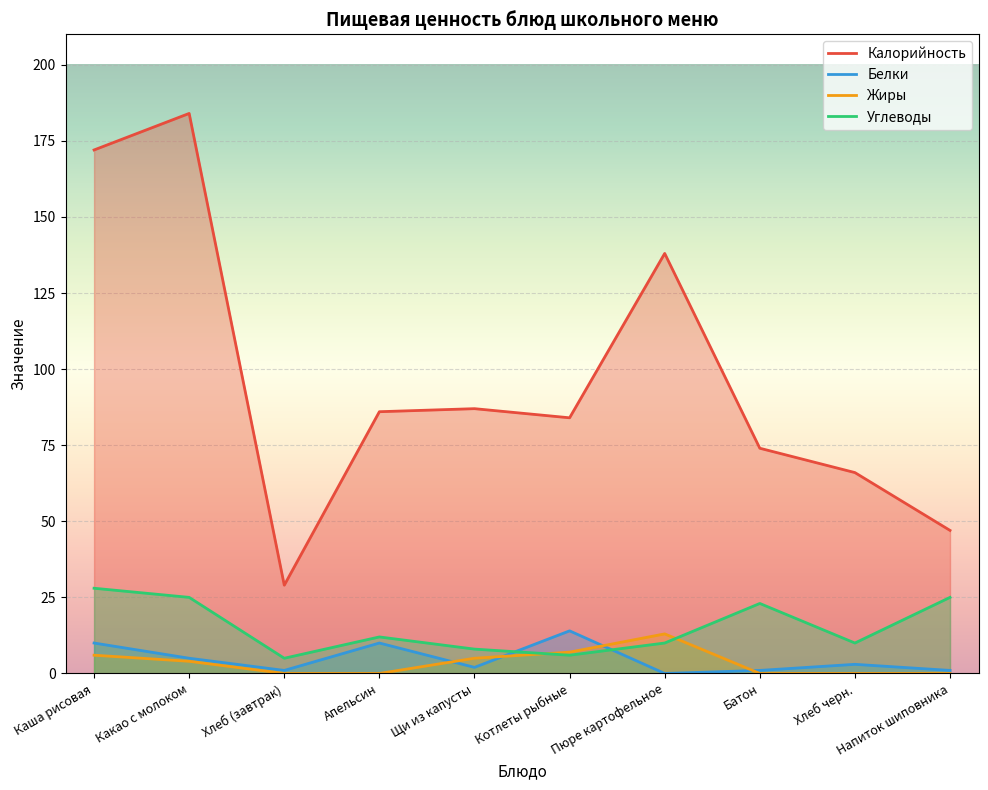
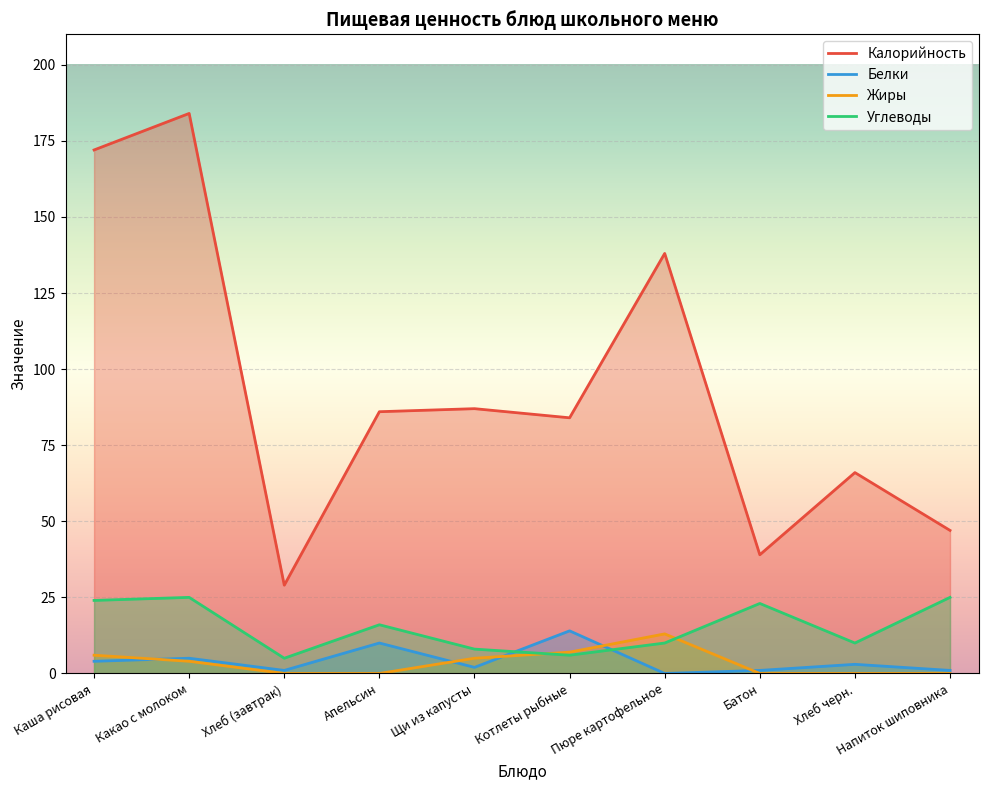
  {
    "Калорийность": {
      "Каша рисовая": 172,
      "Какао с молоком": 184,
      "Хлеб (завтрак)": 29,
      "Апельсин": 86,
      "Щи из капусты": 87,
      "Котлеты рыбные": 84,
      "Пюре картофельное": 138,
-     "Батон": 74,
+     "Батон": 39,
      "Хлеб черн.": 66,
      "Напиток шиповника": 47
    },
    "Белки": {
-     "Каша рисовая": 10,
+     "Каша рисовая": 4,
      "Какао с молоком": 5,
      "Хлеб (завтрак)": 1,
      "Апельсин": 10,
      "Щи из капусты": 2,
      "Котлеты рыбные": 14,
      "Пюре картофельное": 0,
      "Батон": 1,
      "Хлеб черн.": 3,
      "Напиток шиповника": 1
    },
    "Жиры": {
      "Каша рисовая": 6,
      "Какао с молоком": 4,
      "Хлеб (завтрак)": 0,
      "Апельсин": 0,
      "Щи из капусты": 5,
      "Котлеты рыбные": 7,
      "Пюре картофельное": 13,
      "Батон": 0,
      "Хлеб черн.": 0,
      "Напиток шиповника": 0
    },
    "Углеводы": {
-     "Каша рисовая": 28,
+     "Каша рисовая": 24,
      "Какао с молоком": 25,
      "Хлеб (завтрак)": 5,
-     "Апельсин": 12,
+     "Апельсин": 16,
      "Щи из капусты": 8,
      "Котлеты рыбные": 6,
      "Пюре картофельное": 10,
      "Батон": 23,
      "Хлеб черн.": 10,
      "Напиток шиповника": 25
    }
  }
